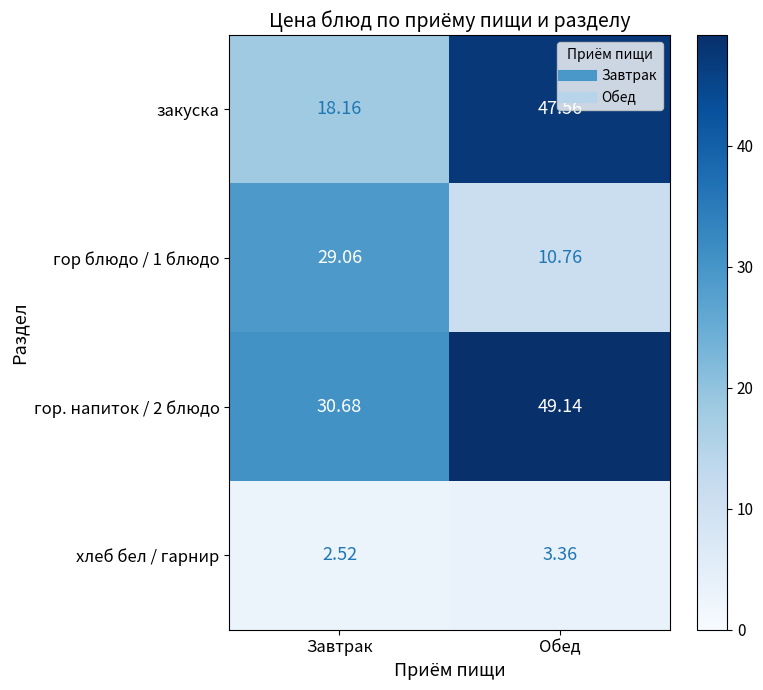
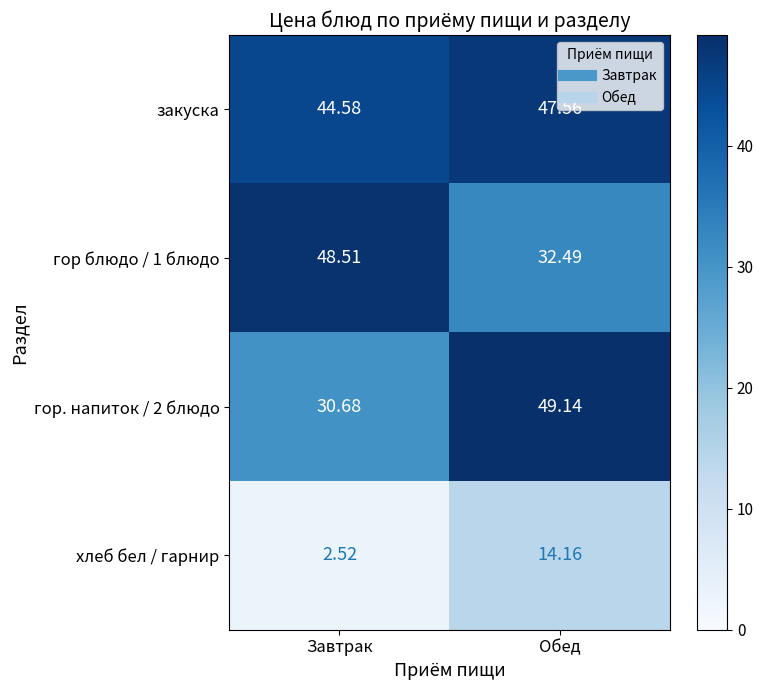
  {
    "закуска": {
-     "Завтрак": 18.16
+     "Завтрак": 44.58
    },
    "гор блюдо / 1 блюдо": {
-     "Завтрак": 29.06,
-     "Обед": 10.76
+     "Завтрак": 48.51,
+     "Обед": 32.49
    },
    "гор. напиток / 2 блюдо": {
      "Завтрак": 30.68,
      "Обед": 49.14
    },
    "хлеб бел / гарнир": {
      "Завтрак": 2.52,
-     "Обед": 3.36
+     "Обед": 14.16
    }
  }
